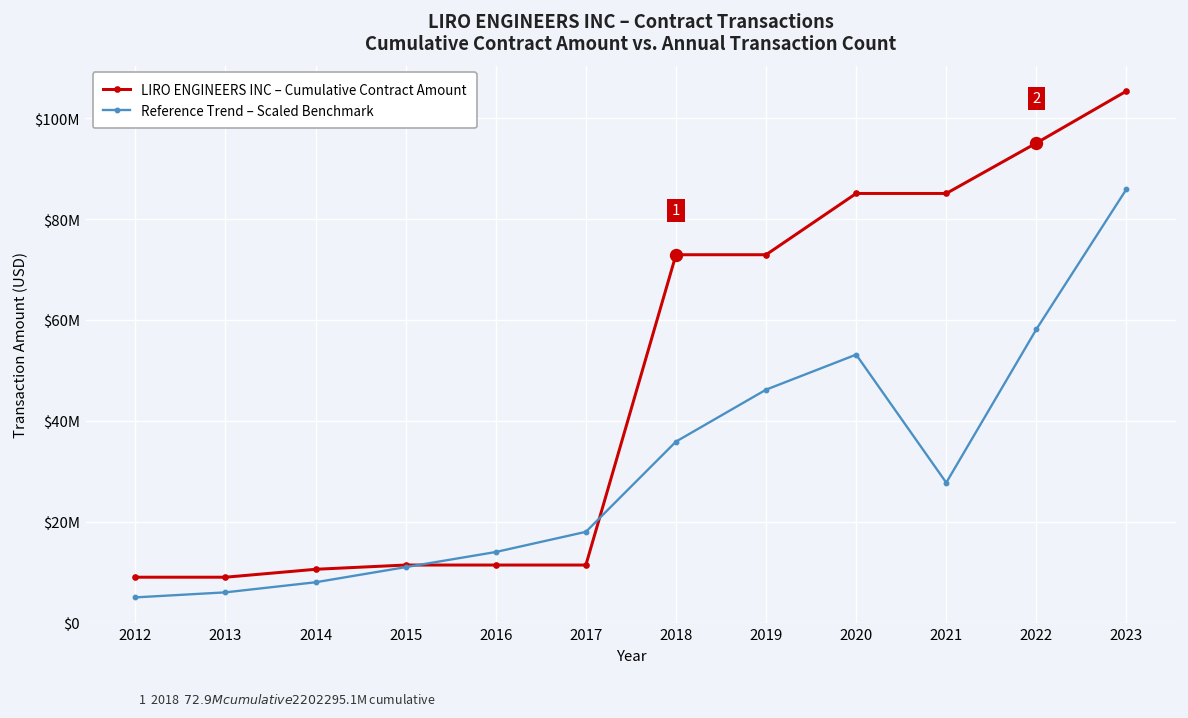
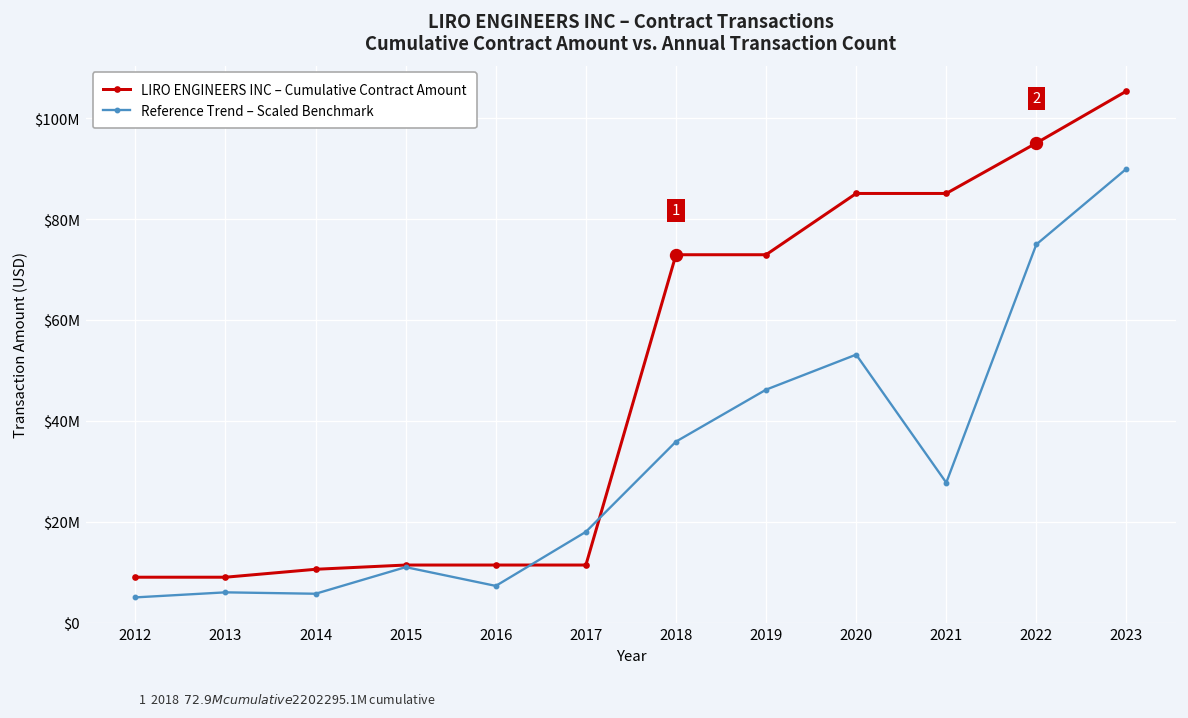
  {
    "Reference Trend – Scaled Benchmark": {
      "2012": "$5000000",
      "2013": "$6000000",
-     "2014": "$8000000",
-     "2016": "$14000000",
+     "2014": "$6000000",
+     "2016": "$7000000",
      "2017": "$18000000",
      "2018": "$36000000",
      "2019": "$46000000",
      "2020": "$53000000",
      "2021": "$28000000",
-     "2022": "$58000000",
-     "2023": "$86000000"
+     "2022": "$75000000",
+     "2023": "$90000000"
    }
  }
